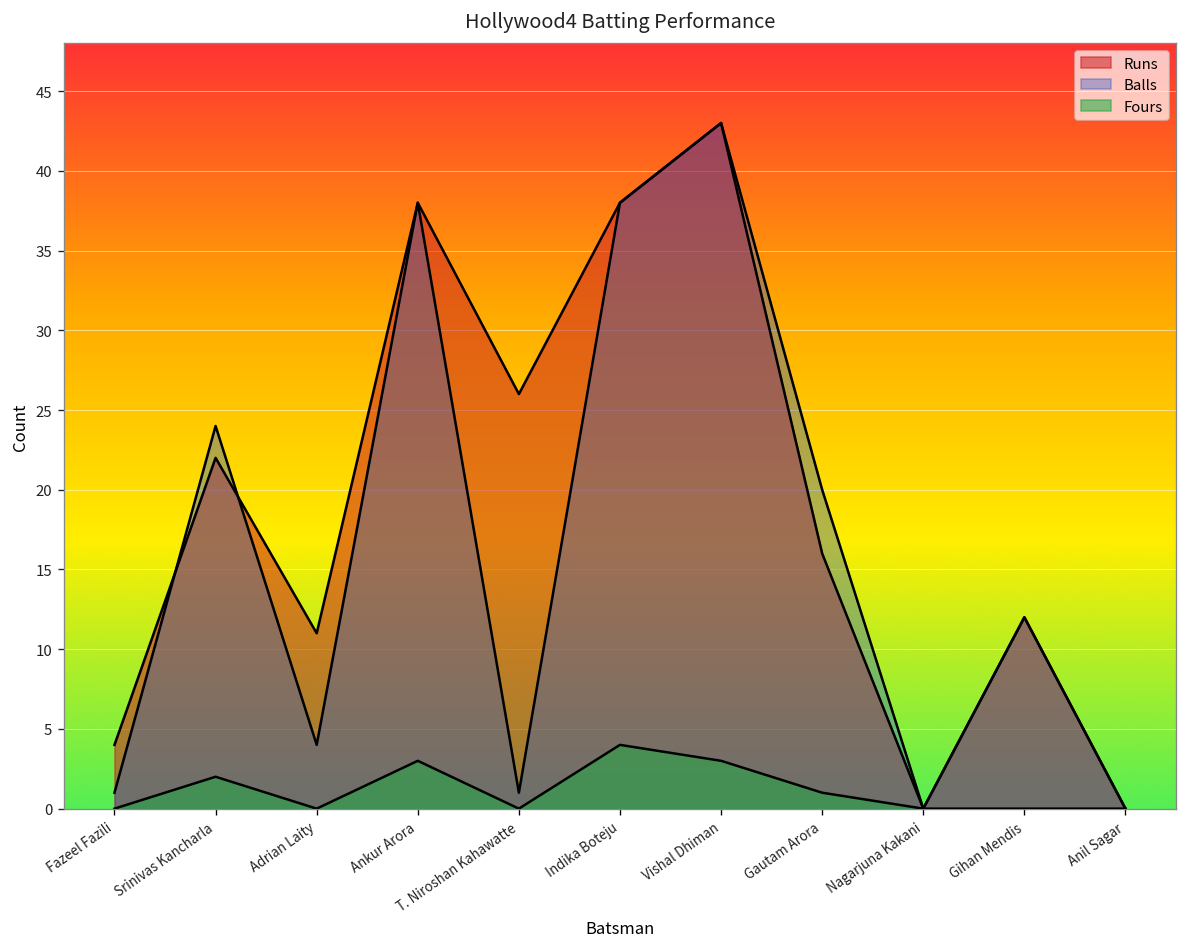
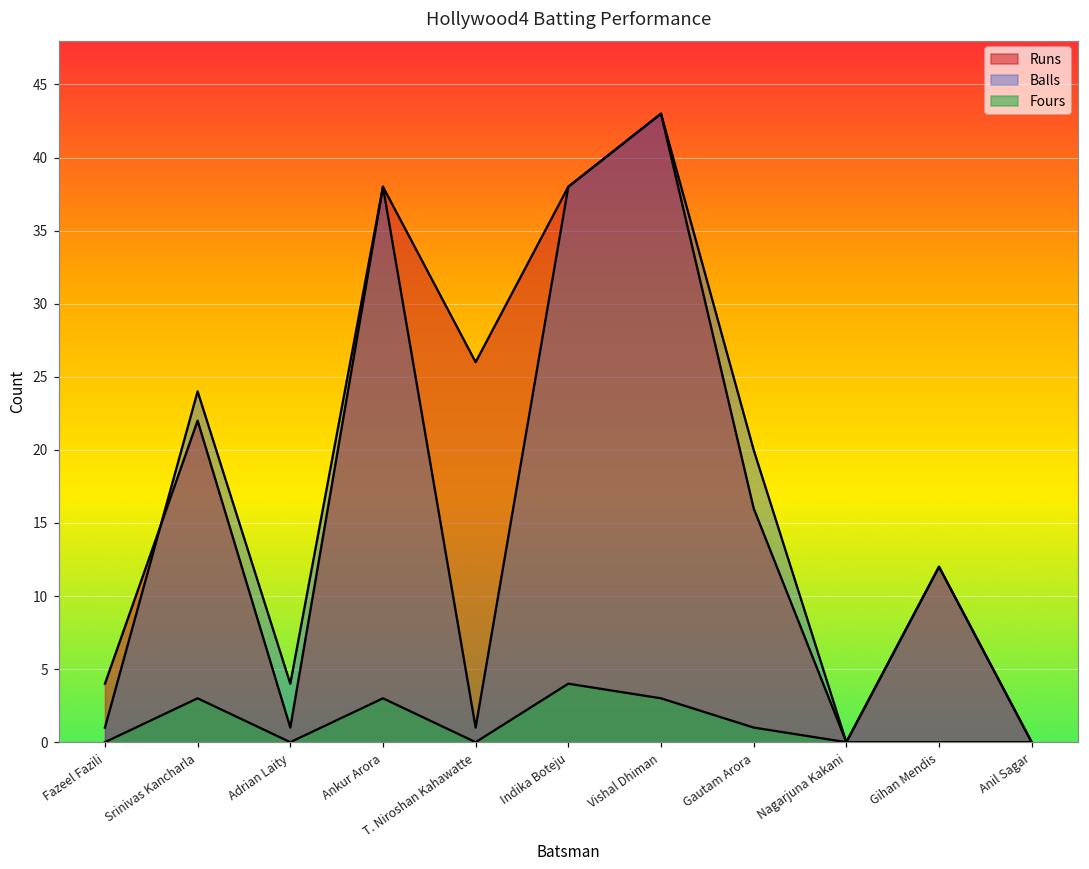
  {
    "Runs": {
      "Fazeel Fazili": 4,
      "Srinivas Kancharla": 22,
-     "Adrian Laity": 11,
+     "Adrian Laity": 1,
      "T. Niroshan Kahawatte": 26,
      "Gautam Arora": 16
    },
    "Balls": {
      "Fazeel Fazili": 1,
      "Srinivas Kancharla": 24,
      "Adrian Laity": 4,
      "T. Niroshan Kahawatte": 1,
      "Gautam Arora": 20
    },
    "Fours": {
      "Fazeel Fazili": 0,
-     "Srinivas Kancharla": 2,
+     "Srinivas Kancharla": 3,
      "Adrian Laity": 0,
      "Ankur Arora": 3,
      "T. Niroshan Kahawatte": 0,
      "Indika Boteju": 4,
      "Vishal Dhiman": 3,
      "Gautam Arora": 1,
      "Gihan Mendis": 0
    }
  }
